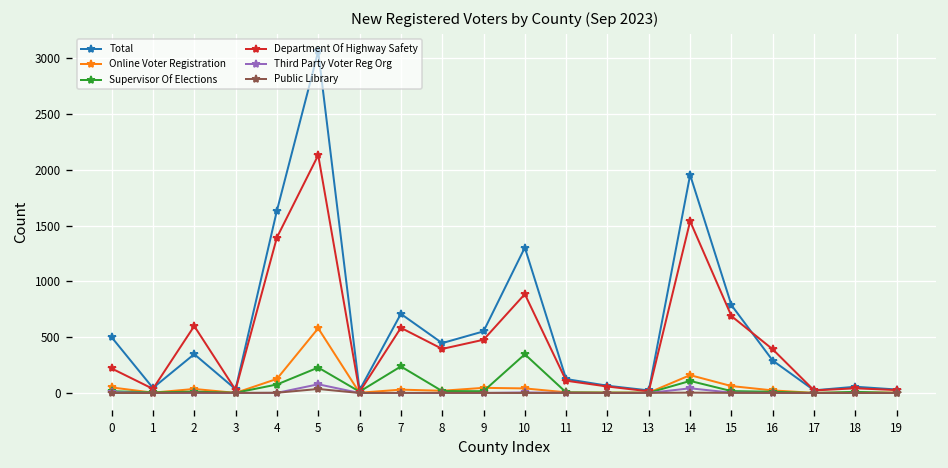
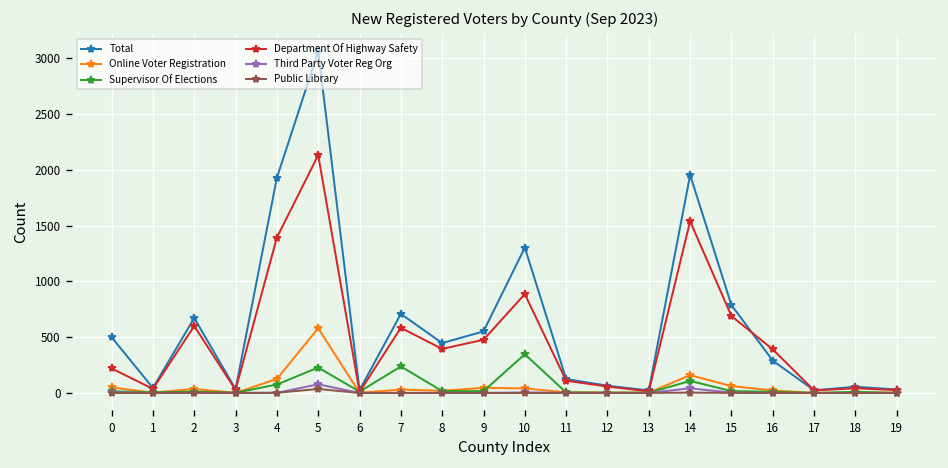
  {
    "Total": {
      "0": 500,
-     "2": 300,
-     "4": 1600,
+     "2": 700,
+     "4": 1900,
      "7": 700,
      "8": 400,
      "9": 600,
      "10": 1300,
      "14": 2000,
      "15": 800,
      "16": 300
    },
    "Online Voter Registration": {
      "0": 100,
      "4": 100,
      "5": 600,
      "7": 0,
      "9": 0,
      "10": 0,
      "14": 200,
      "15": 100
    },
    "Supervisor Of Elections": {
      "4": 100,
      "5": 200,
      "7": 200,
      "10": 300,
      "14": 100
    },
    "Department Of Highway Safety": {
      "0": 200,
      "2": 600,
      "4": 1400,
      "5": 2100,
      "7": 600,
      "8": 400,
      "9": 500,
      "10": 900,
      "14": 1500,
      "15": 700,
      "16": 400
    },
    "Third Party Voter Reg Org": {
      "5": 100,
      "14": 0
    },
    "Public Library": {
      "5": 0,
      "14": 0
    }
  }
